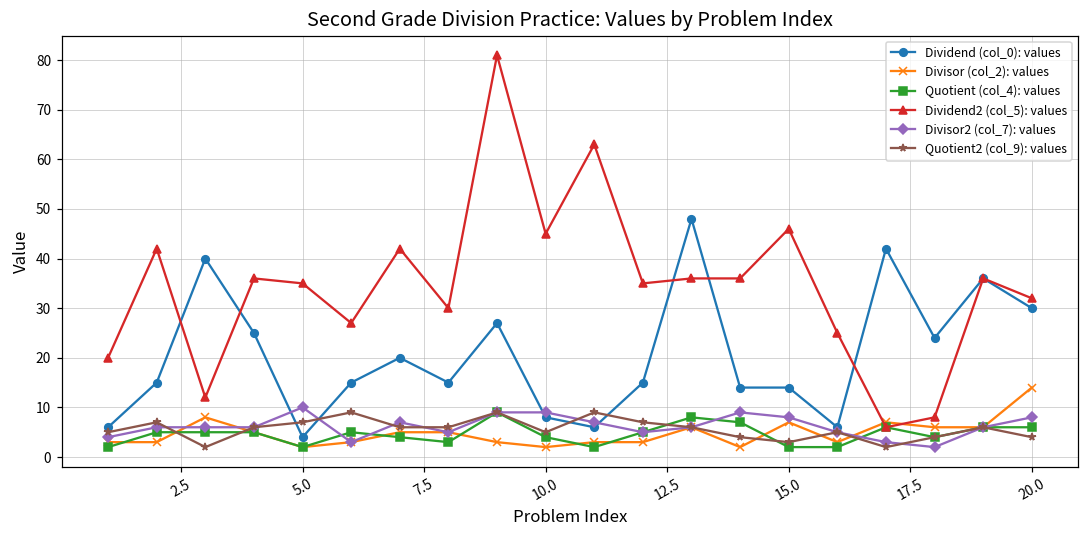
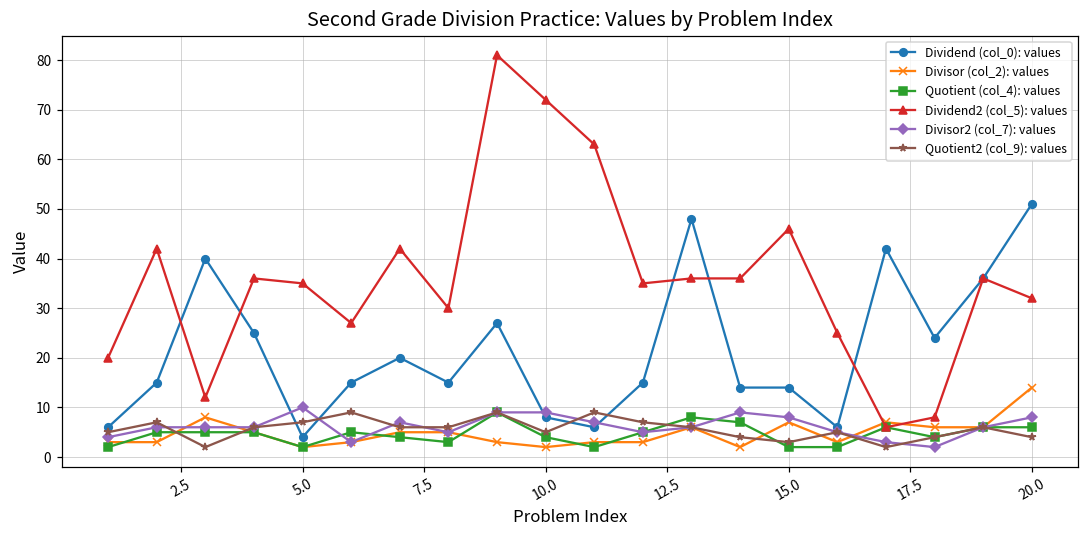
  {
    "Dividend (col_0): values": {
      "5.0": 4,
      "10.0": 8,
      "15.0": 14,
-     "20.0": 30
+     "20.0": 51
    },
    "Divisor (col_2): values": {
      "10.0": 2,
      "15.0": 7,
      "20.0": 14
    },
    "Quotient (col_4): values": {
      "10.0": 4,
      "15.0": 2,
      "20.0": 6
    },
    "Dividend2 (col_5): values": {
      "5.0": 35,
-     "10.0": 45,
+     "10.0": 72,
      "15.0": 46,
      "20.0": 32
    },
    "Divisor2 (col_7): values": {
      "5.0": 10,
      "10.0": 9,
      "15.0": 8,
      "20.0": 8
    },
    "Quotient2 (col_9): values": {
      "5.0": 7,
      "10.0": 5,
      "15.0": 3,
      "20.0": 4
    }
  }
